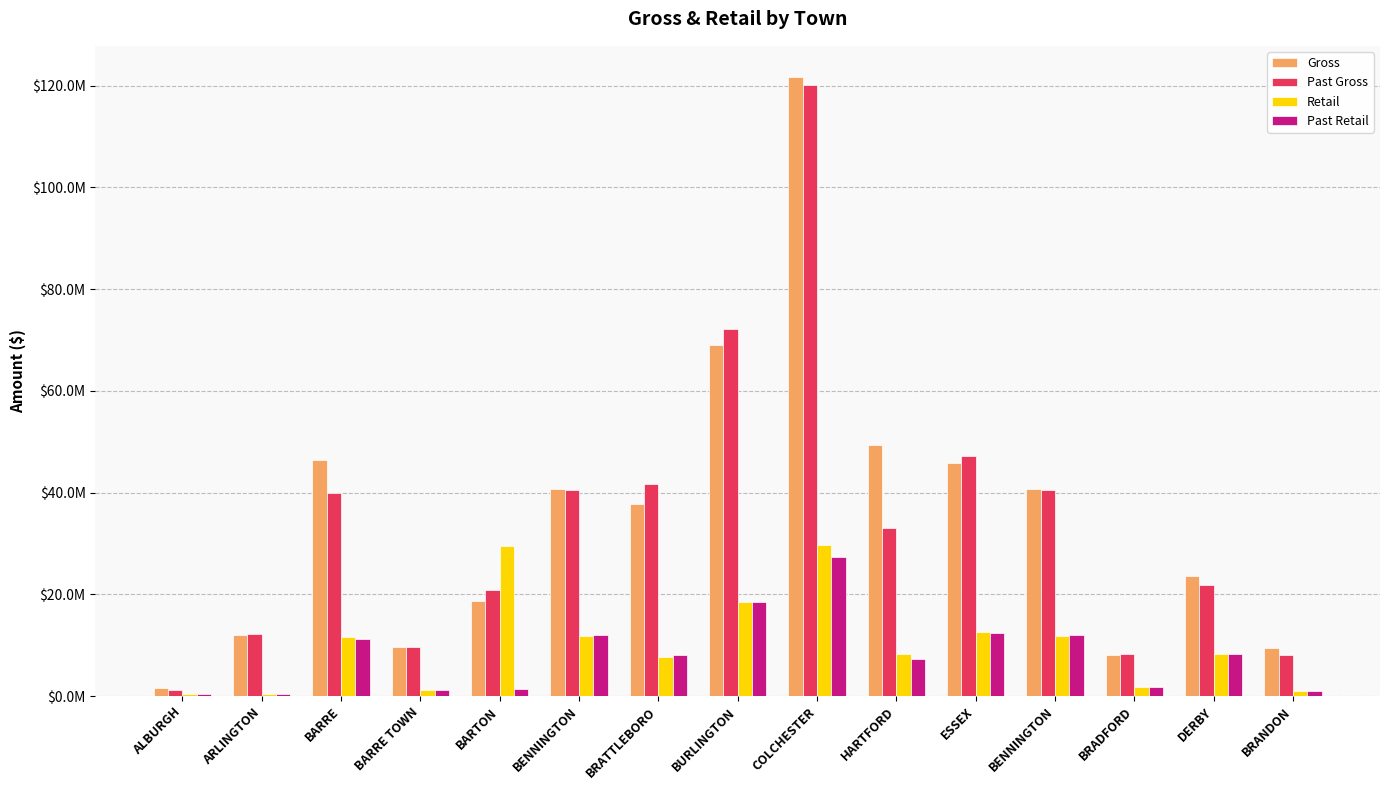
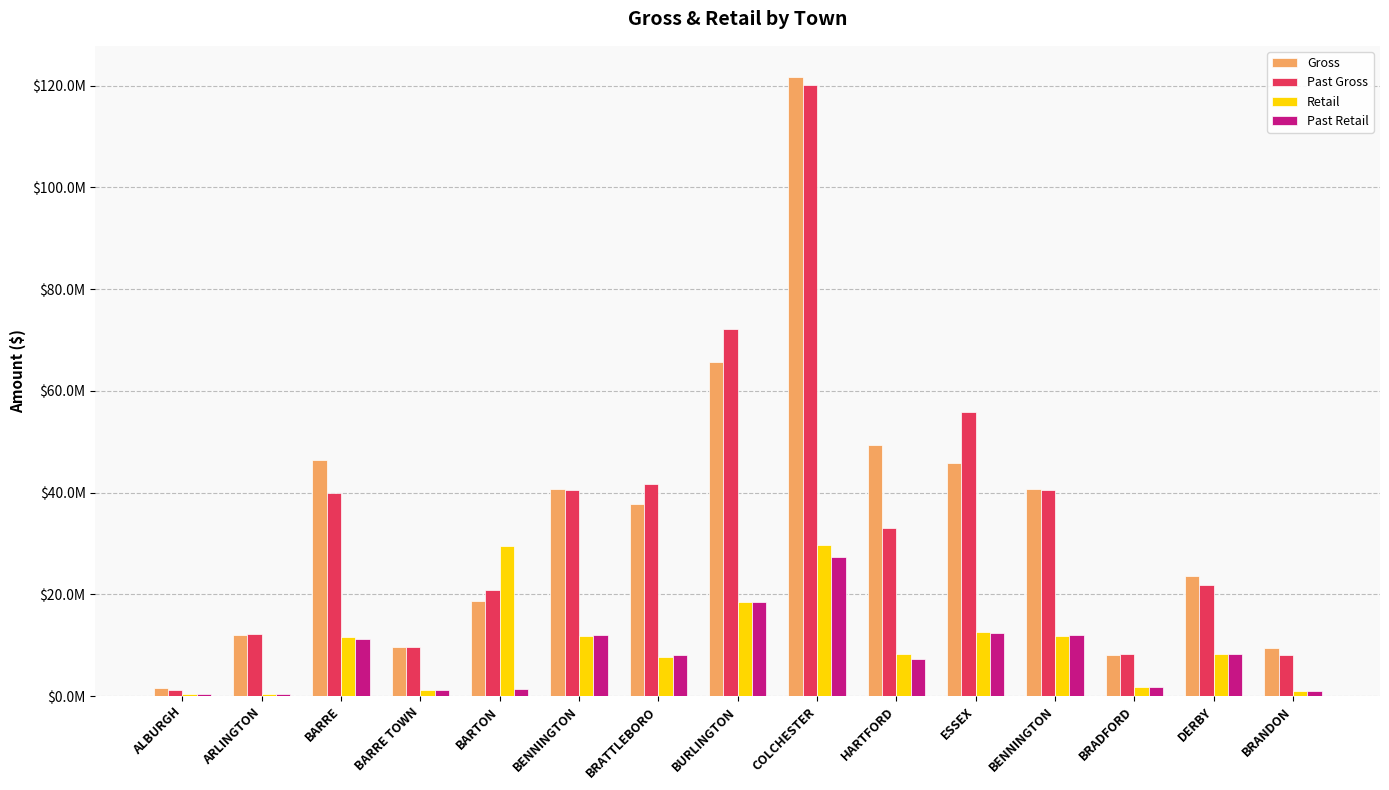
  {
    "Gross": {
      "ALBURGH": "$2000000",
      "ARLINGTON": "$12000000",
      "BARRE": "$46000000",
      "BARRE TOWN": "$10000000",
      "BARTON": "$19000000",
      "BRATTLEBORO": "$38000000",
-     "BURLINGTON": "$69000000",
+     "BURLINGTON": "$66000000",
      "COLCHESTER": "$122000000",
      "HARTFORD": "$49000000",
      "ESSEX": "$46000000",
      "BRADFORD": "$8000000",
      "DERBY": "$24000000",
      "BRANDON": "$9000000"
    },
    "Past Gross": {
      "ALBURGH": "$1000000",
      "ARLINGTON": "$12000000",
      "BARRE": "$40000000",
      "BARRE TOWN": "$10000000",
      "BARTON": "$21000000",
      "BRATTLEBORO": "$42000000",
      "BURLINGTON": "$72000000",
      "COLCHESTER": "$120000000",
      "HARTFORD": "$33000000",
-     "ESSEX": "$47000000",
+     "ESSEX": "$56000000",
      "BRADFORD": "$8000000",
      "DERBY": "$22000000",
      "BRANDON": "$8000000"
    },
    "Retail": {
      "BARRE": "$12000000",
      "BARRE TOWN": "$1000000",
      "BARTON": "$29000000",
      "BRATTLEBORO": "$8000000",
      "BURLINGTON": "$19000000",
      "COLCHESTER": "$30000000",
      "HARTFORD": "$8000000",
      "ESSEX": "$13000000",
      "BRADFORD": "$2000000",
      "DERBY": "$8000000",
      "BRANDON": "$1000000"
    },
    "Past Retail": {
      "ARLINGTON": "$1000000",
      "BARRE": "$11000000",
      "BARRE TOWN": "$1000000",
      "BARTON": "$1000000",
      "BRATTLEBORO": "$8000000",
      "BURLINGTON": "$18000000",
      "COLCHESTER": "$27000000",
      "HARTFORD": "$7000000",
      "ESSEX": "$12000000",
      "BRADFORD": "$2000000",
      "DERBY": "$8000000",
      "BRANDON": "$1000000"
    }
  }
